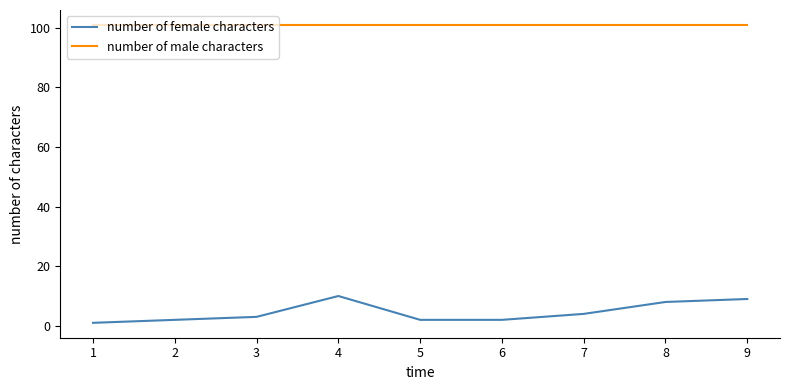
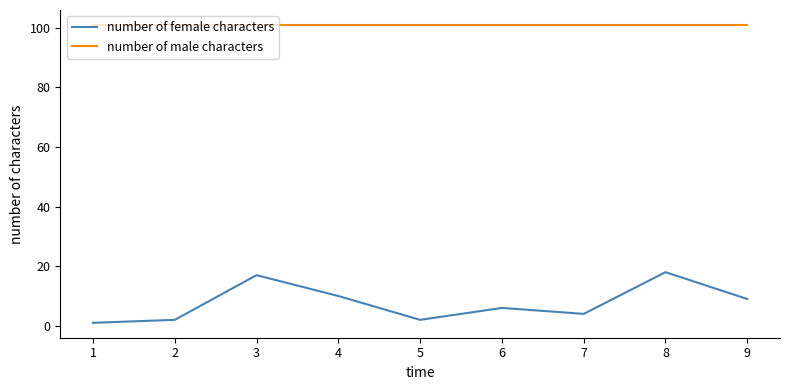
  {
    "number of female characters": {
      "1": 1,
      "2": 2,
-     "3": 3,
+     "3": 17,
      "4": 10,
      "5": 2,
-     "6": 2,
+     "6": 6,
      "7": 4,
-     "8": 8,
+     "8": 18,
      "9": 9
    },
    "number of male characters": {
      "4": 101,
      "5": 101,
      "6": 101,
      "7": 101,
      "8": 101,
      "9": 101
    }
  }
